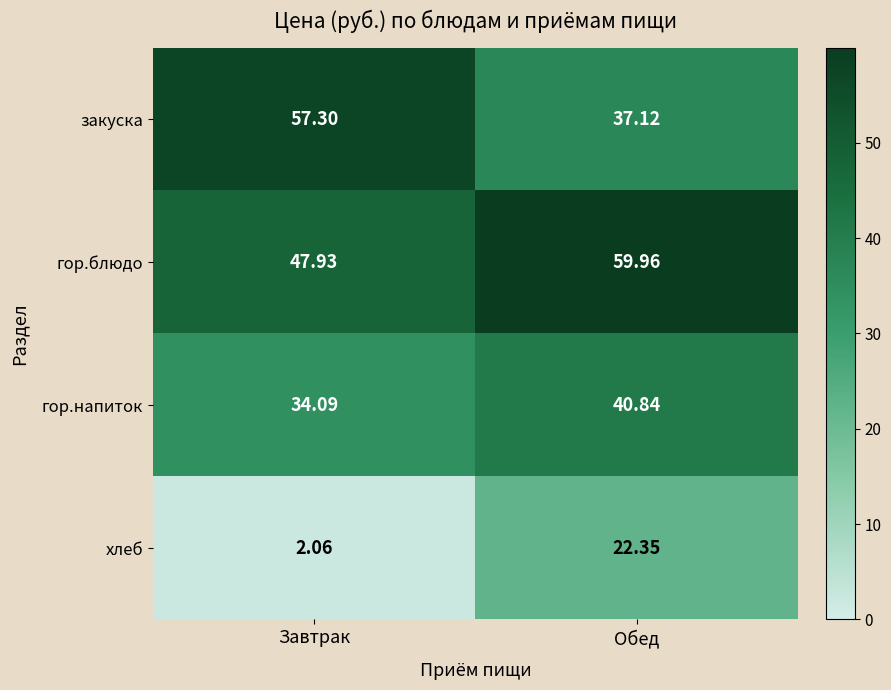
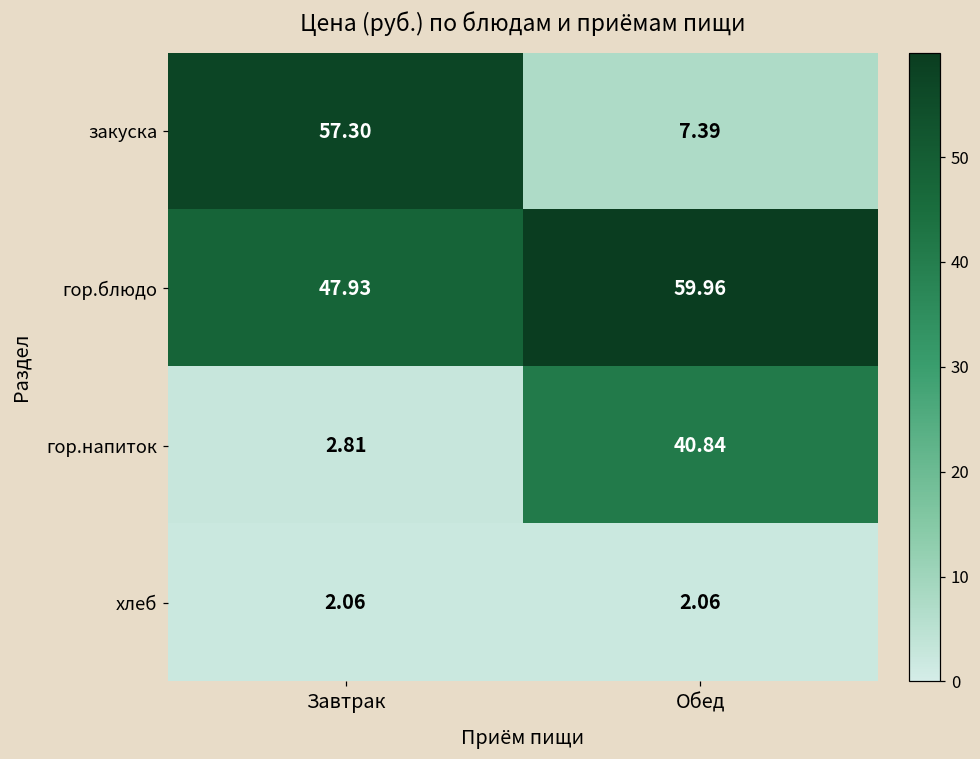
  {
    "закуска": {
      "Завтрак": 57.30,
-     "Обед": 37.12
+     "Обед": 7.39
    },
    "гор.блюдо": {
      "Завтрак": 47.93,
      "Обед": 59.96
    },
    "гор.напиток": {
-     "Завтрак": 34.09,
+     "Завтрак": 2.81,
      "Обед": 40.84
    },
    "хлеб": {
      "Завтрак": 2.06,
-     "Обед": 22.35
+     "Обед": 2.06
    }
  }
